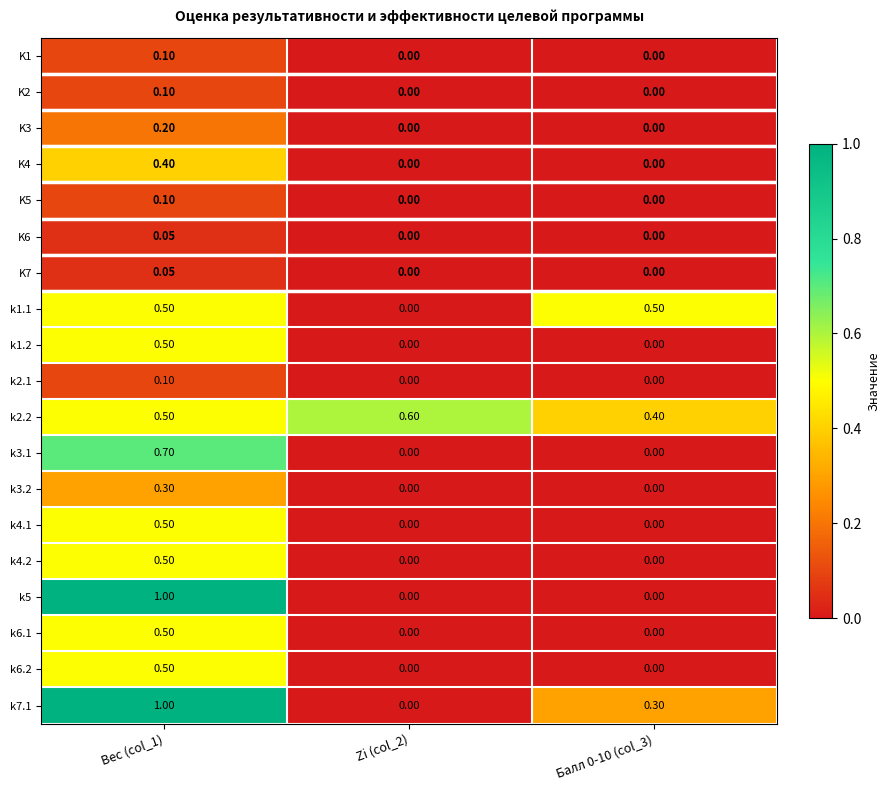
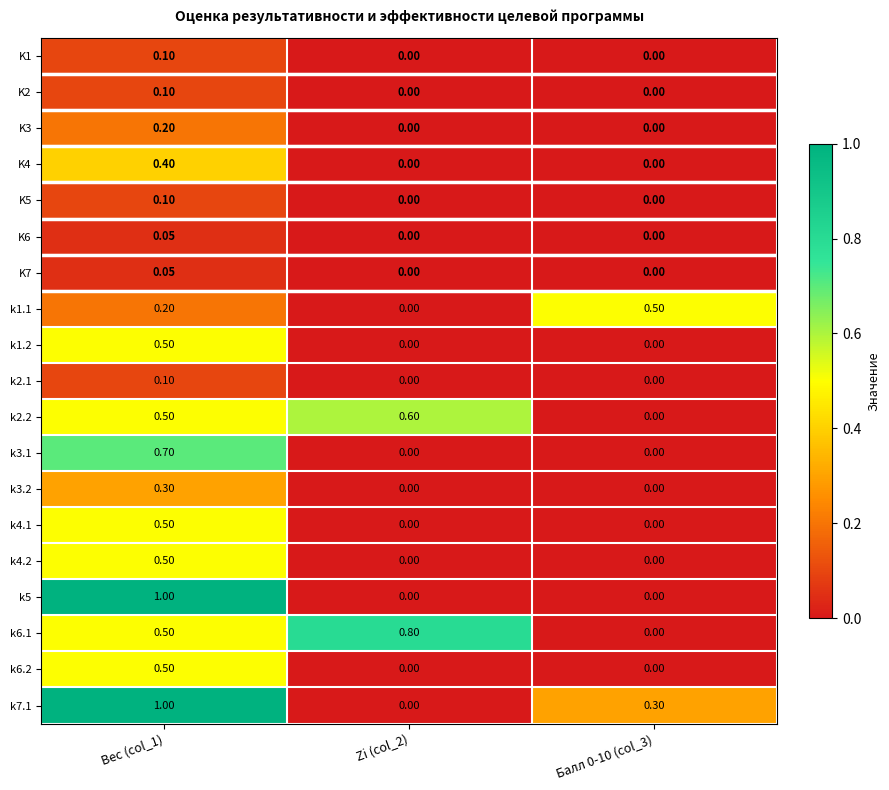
  {
    "K1": {
      "Вес (col_1)": 0.10,
      "Zi (col_2)": 0.00,
      "Балл 0-10 (col_3)": 0.00
    },
    "K2": {
      "Вес (col_1)": 0.10,
      "Zi (col_2)": 0.00,
      "Балл 0-10 (col_3)": 0.00
    },
    "K3": {
      "Вес (col_1)": 0.20,
      "Zi (col_2)": 0.00,
      "Балл 0-10 (col_3)": 0.00
    },
    "K4": {
      "Вес (col_1)": 0.40,
      "Zi (col_2)": 0.00,
      "Балл 0-10 (col_3)": 0.00
    },
    "K5": {
      "Вес (col_1)": 0.10,
      "Zi (col_2)": 0.00,
      "Балл 0-10 (col_3)": 0.00
    },
    "K6": {
      "Вес (col_1)": 0.05,
      "Zi (col_2)": 0.00,
      "Балл 0-10 (col_3)": 0.00
    },
    "K7": {
      "Вес (col_1)": 0.05,
      "Zi (col_2)": 0.00,
      "Балл 0-10 (col_3)": 0.00
    },
    "k1.1": {
-     "Вес (col_1)": 0.50,
+     "Вес (col_1)": 0.20,
      "Zi (col_2)": 0.00,
      "Балл 0-10 (col_3)": 0.50
    },
    "k1.2": {
      "Вес (col_1)": 0.50,
      "Zi (col_2)": 0.00,
      "Балл 0-10 (col_3)": 0.00
    },
    "k2.1": {
      "Вес (col_1)": 0.10,
      "Zi (col_2)": 0.00,
      "Балл 0-10 (col_3)": 0.00
    },
    "k2.2": {
      "Вес (col_1)": 0.50,
      "Zi (col_2)": 0.60,
-     "Балл 0-10 (col_3)": 0.40
+     "Балл 0-10 (col_3)": 0.00
    },
    "k3.1": {
      "Вес (col_1)": 0.70,
      "Zi (col_2)": 0.00,
      "Балл 0-10 (col_3)": 0.00
    },
    "k3.2": {
      "Вес (col_1)": 0.30,
      "Zi (col_2)": 0.00,
      "Балл 0-10 (col_3)": 0.00
    },
    "k4.1": {
      "Вес (col_1)": 0.50,
      "Zi (col_2)": 0.00,
      "Балл 0-10 (col_3)": 0.00
    },
    "k4.2": {
      "Вес (col_1)": 0.50,
      "Zi (col_2)": 0.00,
      "Балл 0-10 (col_3)": 0.00
    },
    "k5": {
      "Вес (col_1)": 1.00,
      "Zi (col_2)": 0.00,
      "Балл 0-10 (col_3)": 0.00
    },
    "k6.1": {
      "Вес (col_1)": 0.50,
-     "Zi (col_2)": 0.00,
+     "Zi (col_2)": 0.80,
      "Балл 0-10 (col_3)": 0.00
    },
    "k6.2": {
      "Вес (col_1)": 0.50,
      "Zi (col_2)": 0.00,
      "Балл 0-10 (col_3)": 0.00
    },
    "k7.1": {
      "Вес (col_1)": 1.00,
      "Zi (col_2)": 0.00,
      "Балл 0-10 (col_3)": 0.30
    }
  }
